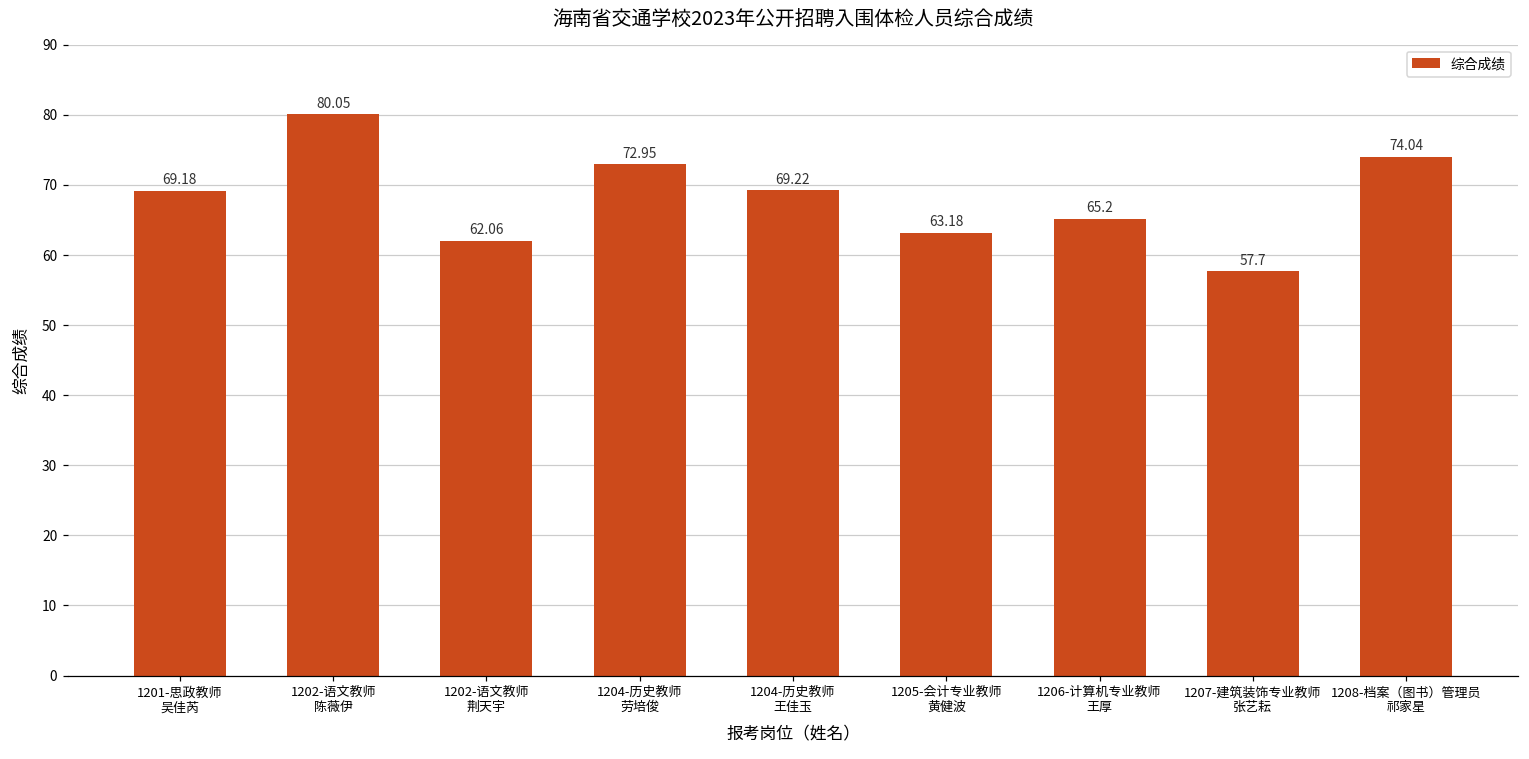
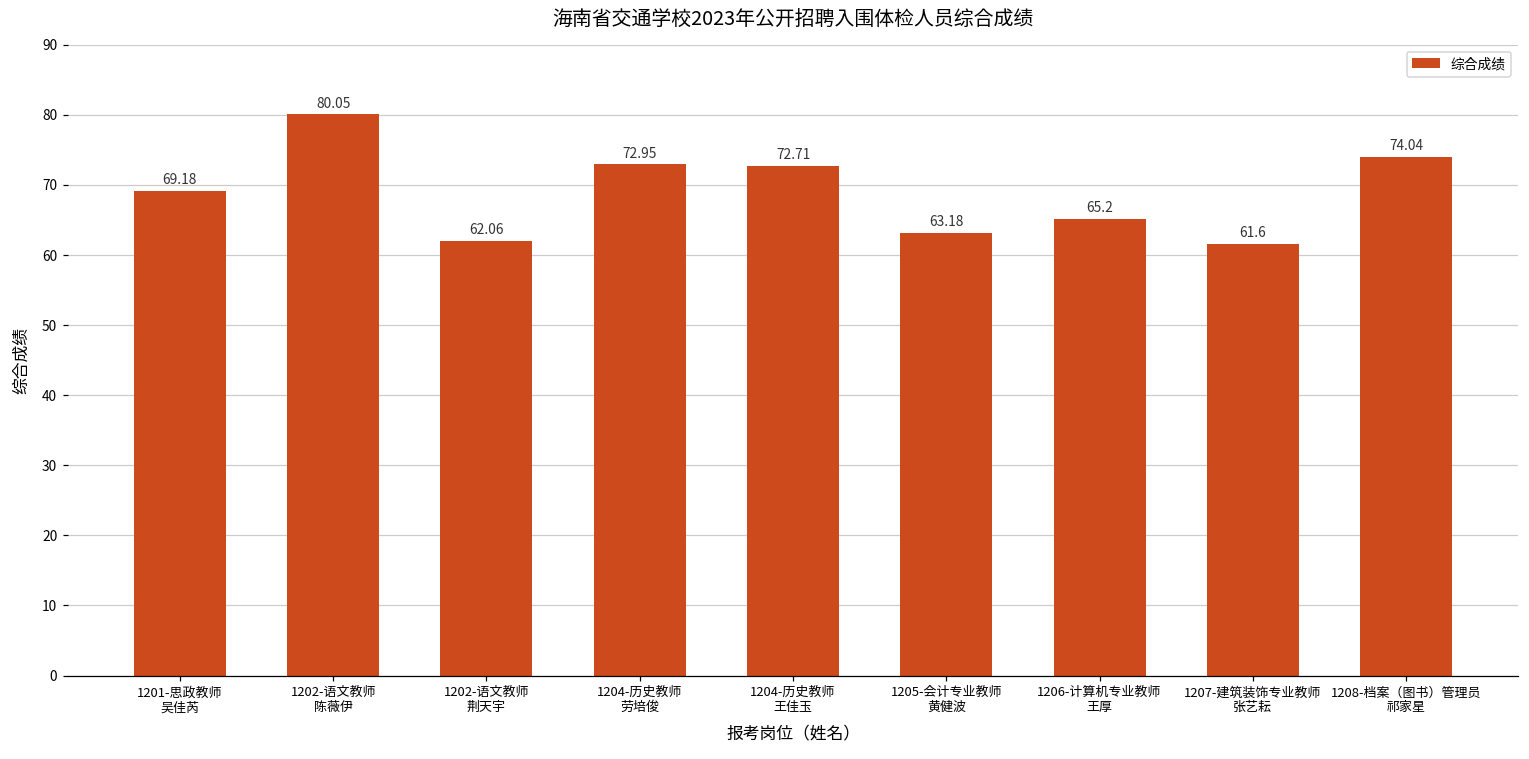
  {
    "1201-思政教师 吴佳芮": 69.18,
    "1202-语文教师 陈薇伊": 80.05,
    "1202-语文教师 荆天宇": 62.06,
    "1204-历史教师 劳培俊": 72.95,
-   "1204-历史教师 王佳玉": 69.22,
+   "1204-历史教师 王佳玉": 72.71,
    "1205-会计专业教师 黄健波": 63.18,
    "1206-计算机专业教师 王厚": 65.2,
-   "1207-建筑装饰专业教师 张艺耘": 57.7,
+   "1207-建筑装饰专业教师 张艺耘": 61.6,
    "1208-档案（图书）管理员 祁家星": 74.04
  }
